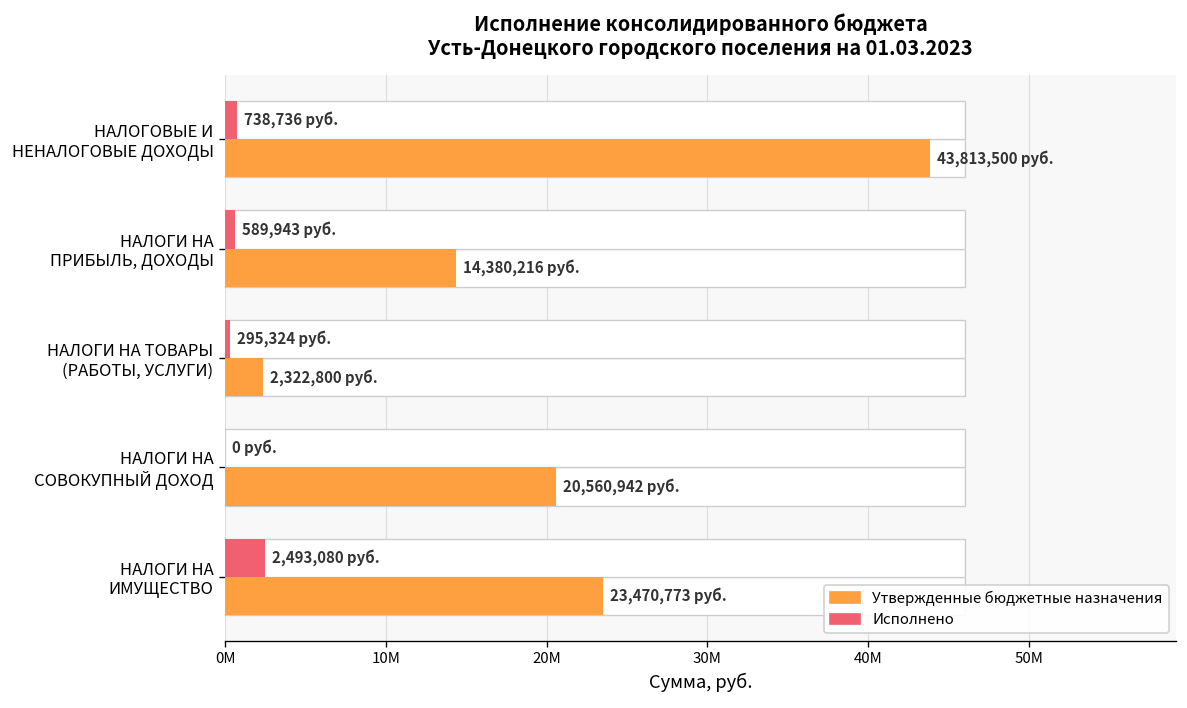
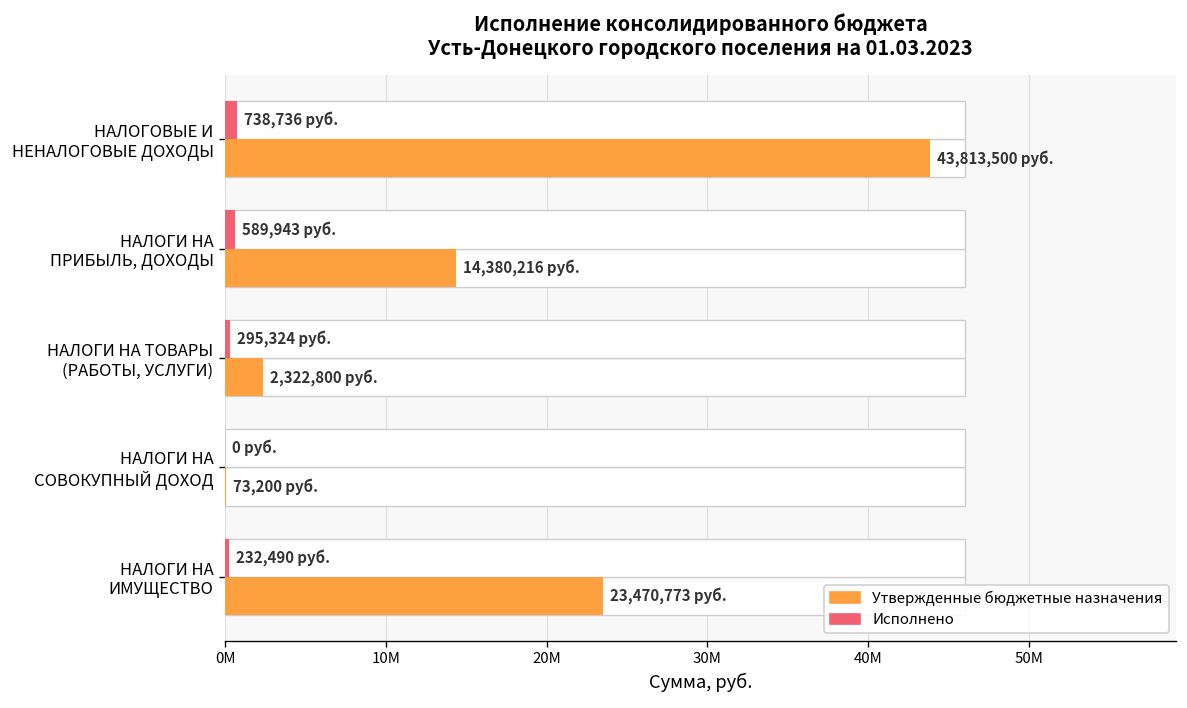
  {
    "Утвержденные бюджетные назначения": {
-     "НАЛОГИ НА СОВОКУПНЫЙ ДОХОД": "20,560,942"
+     "НАЛОГИ НА СОВОКУПНЫЙ ДОХОД": "73,200"
    },
    "Исполнено": {
      "НАЛОГИ НА СОВОКУПНЫЙ ДОХОД": "0",
-     "НАЛОГИ НА ИМУЩЕСТВО": "2,493,080"
+     "НАЛОГИ НА ИМУЩЕСТВО": "232,490"
    }
  }
